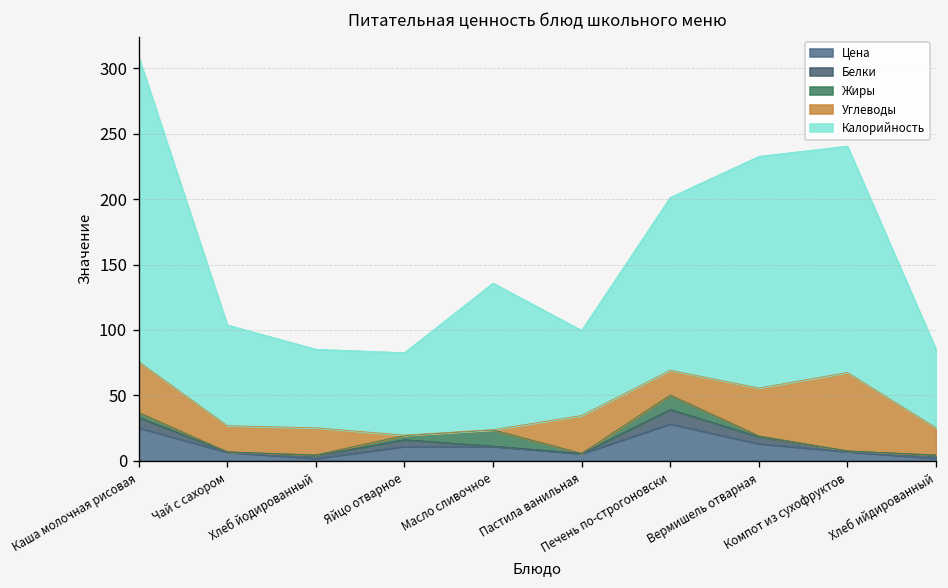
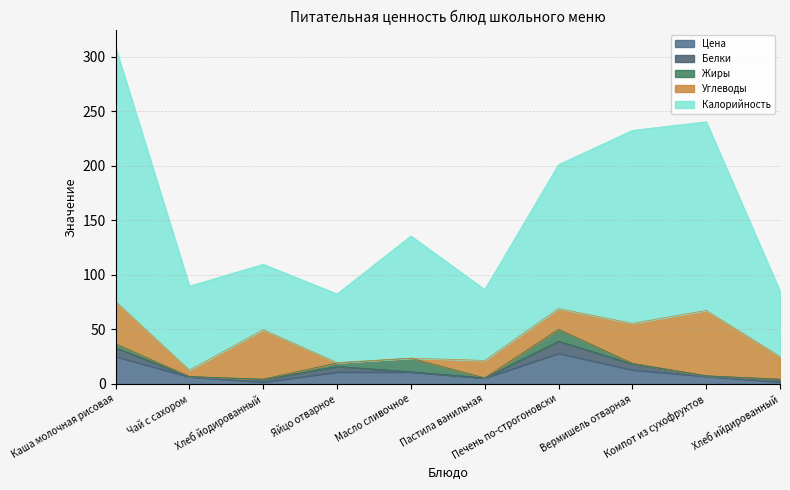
  {
    "Углеводы": {
      "Каша молочная рисовая": 39,
-     "Чай с сахором": 20,
-     "Хлеб йодированный": 21,
-     "Пастила ванильная": 29,
+     "Чай с сахором": 6,
+     "Хлеб йодированный": 45,
+     "Пастила ванильная": 16,
      "Печень по-строгоновски": 19,
      "Вермишель отварная": 37,
      "Компот из сухофруктов": 60,
      "Хлеб ийдированный": 21
    },
    "Калорийность": {
      "Каша молочная рисовая": 233,
      "Чай с сахором": 77,
      "Хлеб йодированный": 60,
      "Яйцо отварное": 63,
      "Масло сливочное": 112,
      "Пастила ванильная": 65,
      "Печень по-строгоновски": 132,
      "Вермишель отварная": 177,
      "Компот из сухофруктов": 173,
      "Хлеб ийдированный": 60
    }
  }
